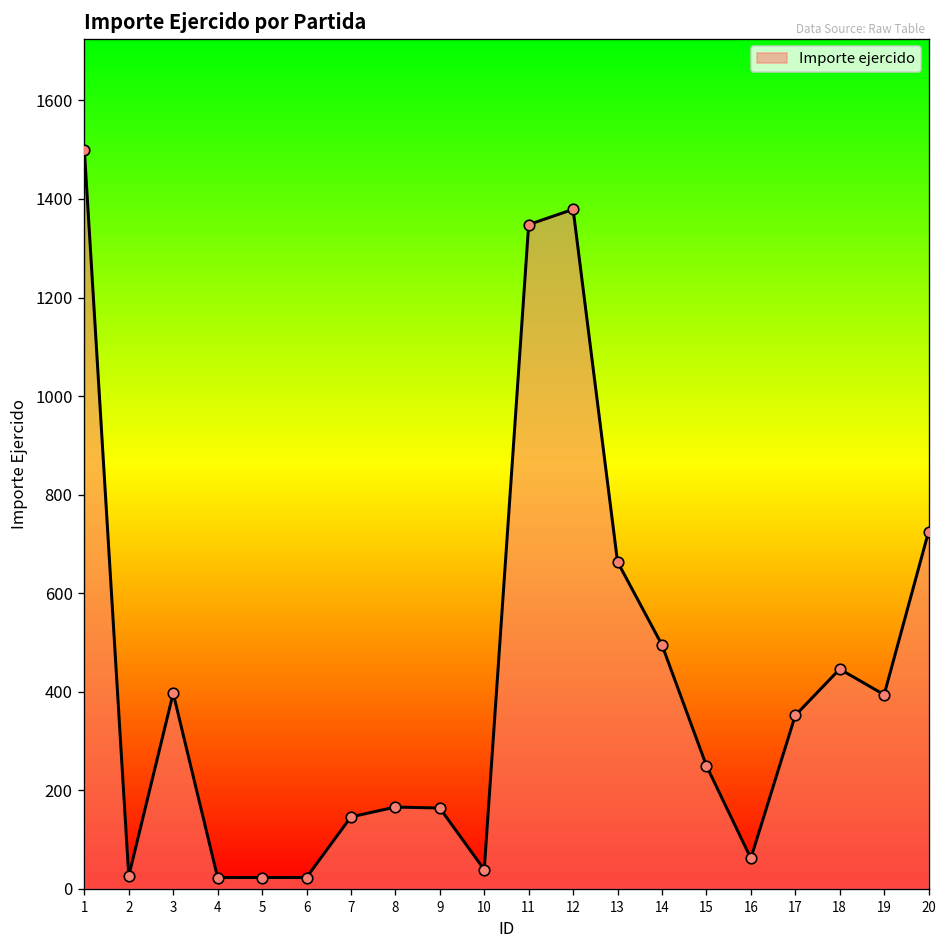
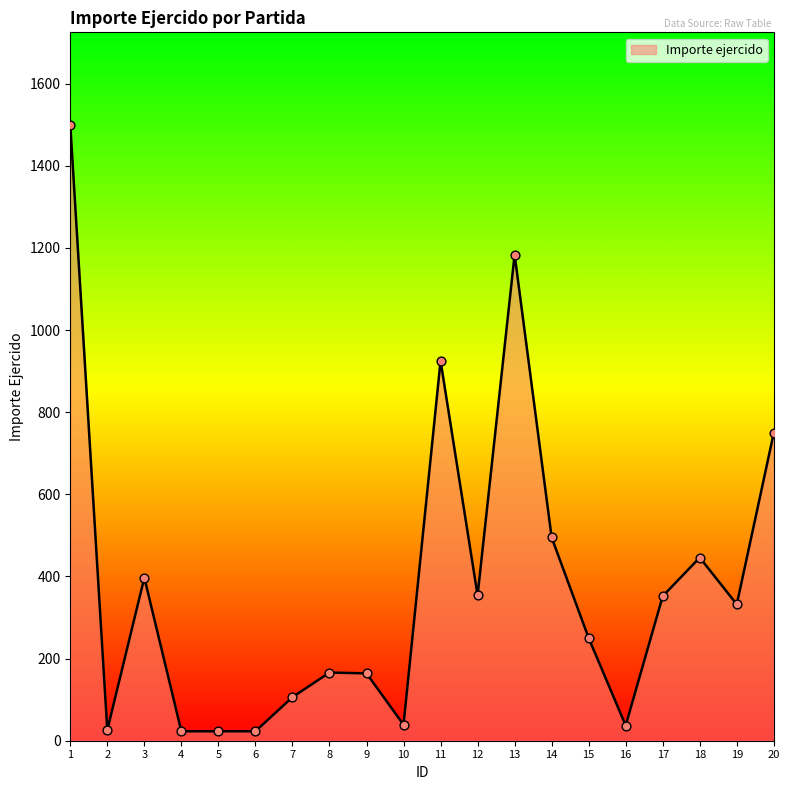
  {
    "1": 1500,
    "2": 30,
    "3": 400,
    "4": 20,
    "5": 20,
    "6": 20,
-   "7": 150,
+   "7": 110,
    "8": 170,
    "9": 160,
    "10": 40,
-   "11": 1350,
-   "12": 1380,
-   "13": 660,
+   "11": 930,
+   "12": 350,
+   "13": 1180,
    "14": 500,
    "15": 250,
-   "16": 60,
+   "16": 40,
    "17": 350,
    "18": 450,
-   "19": 390,
-   "20": 730
+   "19": 330,
+   "20": 750
  }
